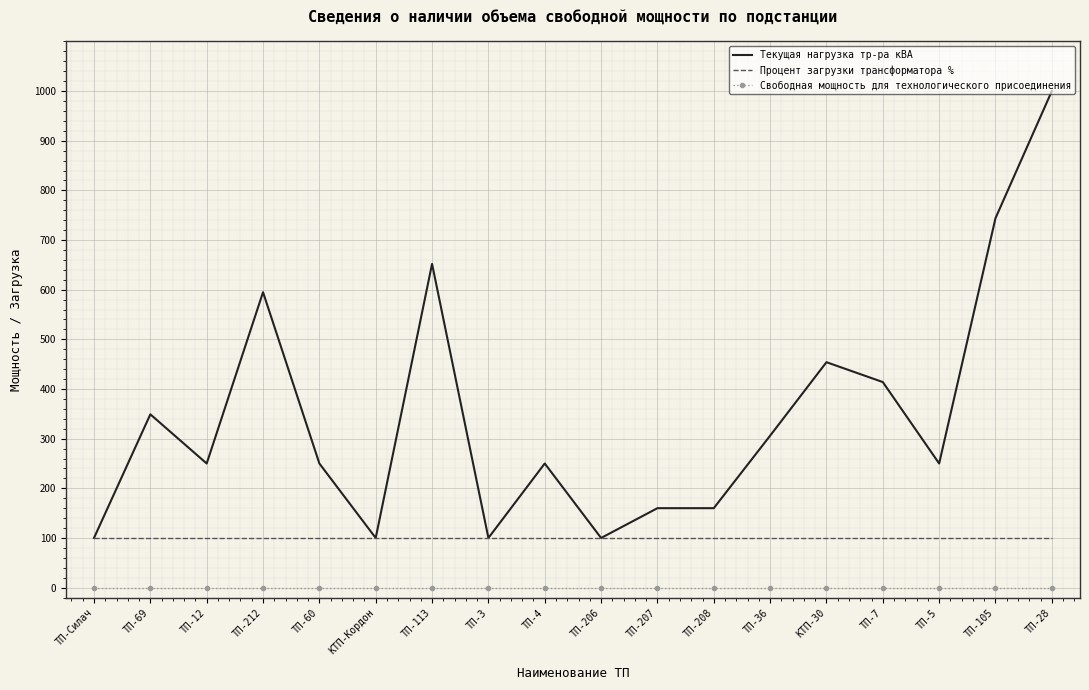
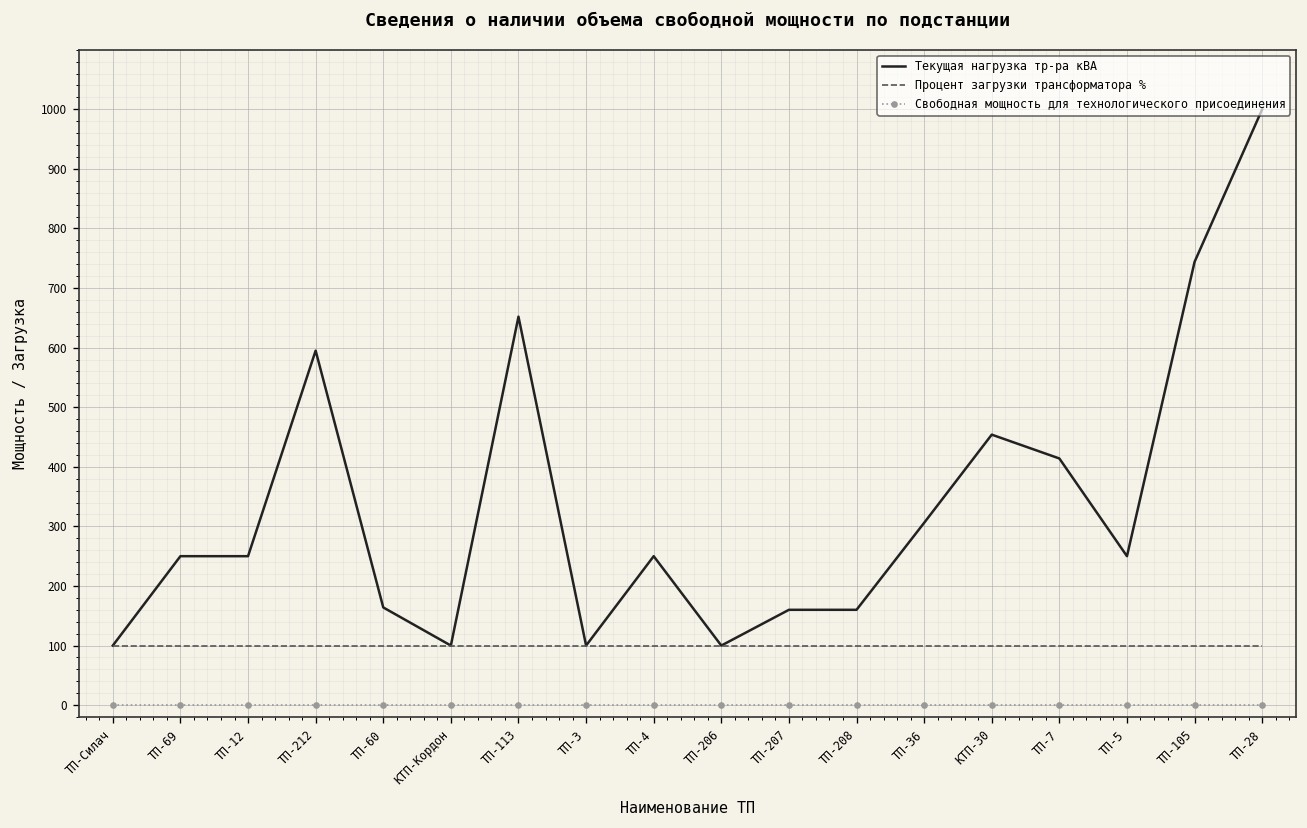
  {
    "Текущая нагрузка тр-ра кВА": {
-     "ТП-69": 350,
+     "ТП-69": 250,
      "ТП-12": 250,
      "ТП-212": 600,
-     "ТП-60": 250,
+     "ТП-60": 160,
      "ТП-113": 650,
      "ТП-4": 250,
      "ТП-207": 160,
      "ТП-208": 160,
      "ТП-36": 310,
      "КТП-30": 450,
      "ТП-7": 410,
      "ТП-5": 250,
      "ТП-105": 740
    },
    "Процент загрузки трансформатора %": {
      "ТП-69": 100,
      "ТП-12": 100,
      "ТП-212": 100,
      "ТП-60": 100,
      "ТП-113": 100,
      "ТП-4": 100,
      "ТП-207": 100,
      "ТП-208": 100,
      "ТП-36": 100,
      "КТП-30": 100,
      "ТП-7": 100,
      "ТП-5": 100,
      "ТП-105": 100,
      "ТП-28": 100
    },
    "Свободная мощность для технологического присоединения": {
      "ТП-Силач": 0,
      "ТП-69": 0,
      "ТП-12": 0,
      "ТП-212": 0,
      "ТП-60": 0,
      "КТП-Кордон": 0,
      "ТП-113": 0,
      "ТП-3": 0,
      "ТП-4": 0,
      "ТП-206": 0,
      "ТП-207": 0,
      "ТП-208": 0,
      "ТП-36": 0,
      "КТП-30": 0,
      "ТП-7": 0,
      "ТП-5": 0,
      "ТП-105": 0,
      "ТП-28": 0
    }
  }
